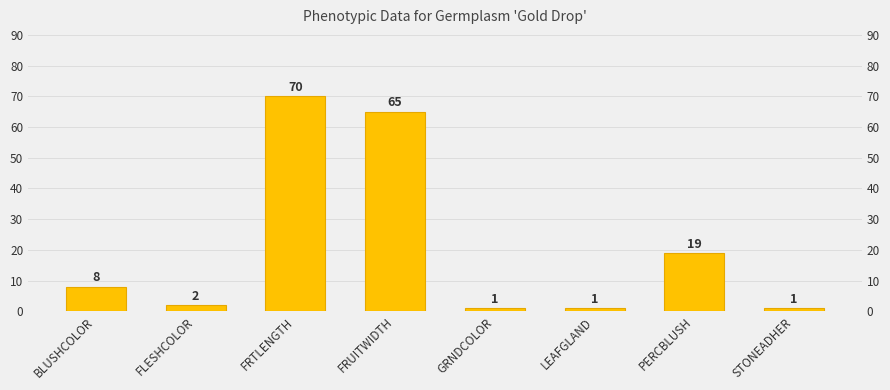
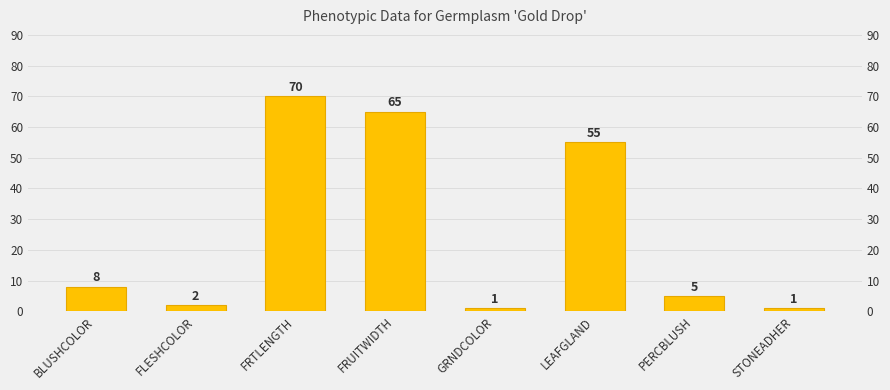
  {
    "BLUSHCOLOR": 8,
    "FLESHCOLOR": 2,
    "FRTLENGTH": 70,
    "FRUITWIDTH": 65,
    "GRNDCOLOR": 1,
-   "LEAFGLAND": 1,
-   "PERCBLUSH": 19,
+   "LEAFGLAND": 55,
+   "PERCBLUSH": 5,
    "STONEADHER": 1
  }
